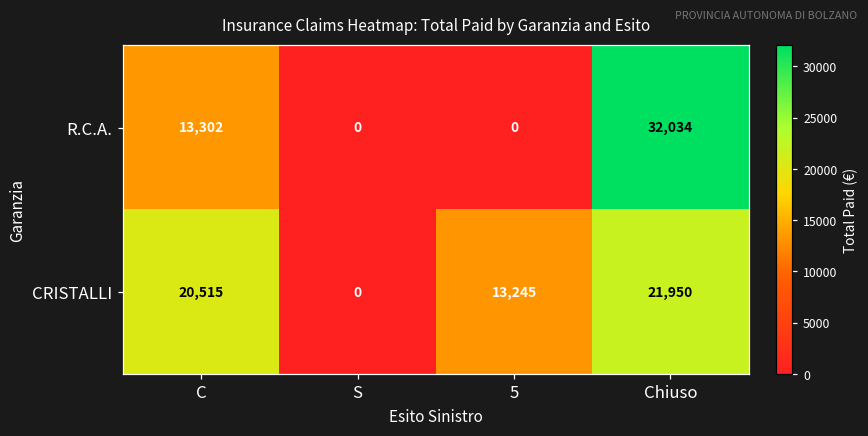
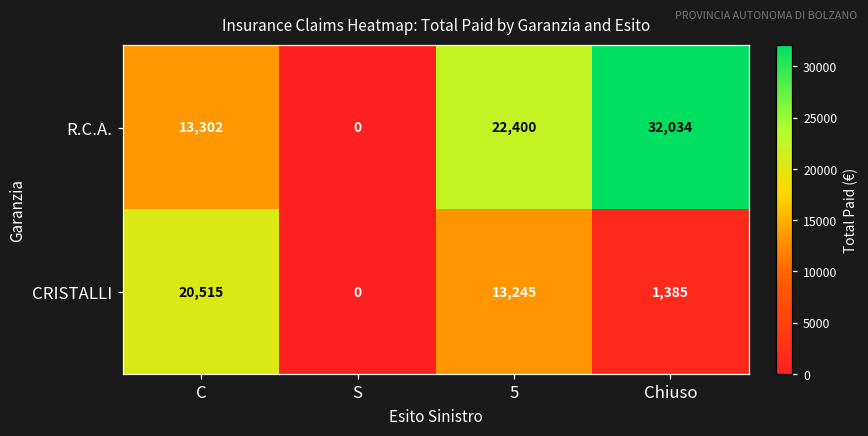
  {
    "R.C.A.": {
      "C": "13,302",
      "S": "0",
-     "5": "0",
+     "5": "22,400",
      "Chiuso": "32,034"
    },
    "CRISTALLI": {
      "C": "20,515",
      "S": "0",
      "5": "13,245",
-     "Chiuso": "21,950"
+     "Chiuso": "1,385"
    }
  }
